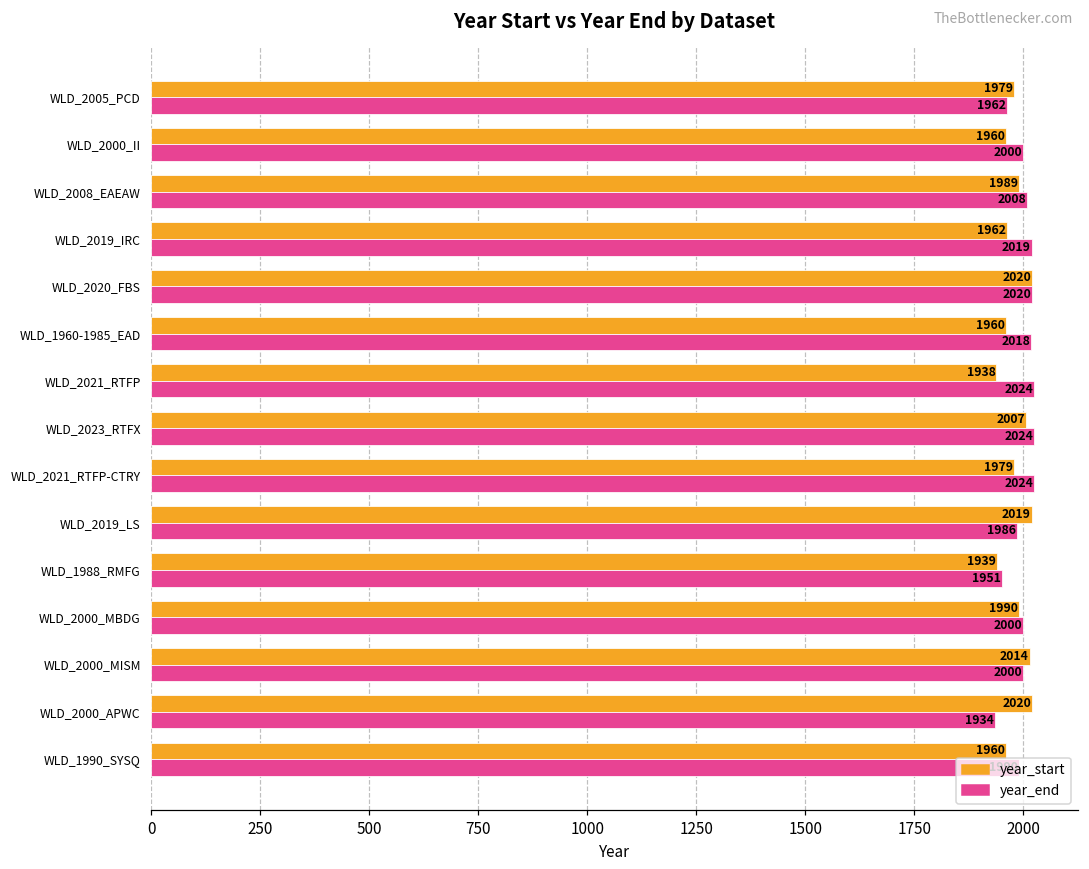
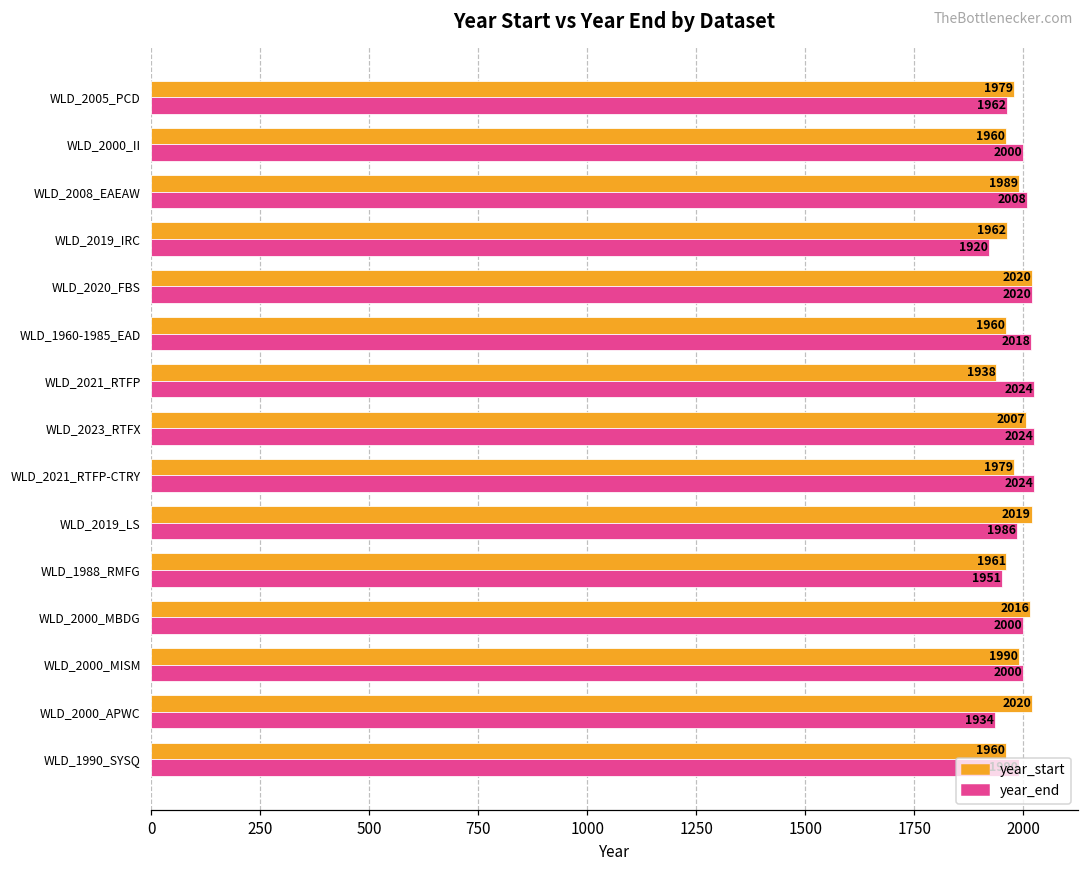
  {
    "year_start": {
      "WLD_2005_PCD": 1979,
      "WLD_2000_II": 1960,
      "WLD_2008_EAEAW": 1989,
      "WLD_2019_IRC": 1962,
      "WLD_2020_FBS": 2020,
      "WLD_1960-1985_EAD": 1960,
      "WLD_2021_RTFP": 1938,
      "WLD_2023_RTFX": 2007,
      "WLD_2021_RTFP-CTRY": 1979,
      "WLD_2019_LS": 2019,
-     "WLD_1988_RMFG": 1939,
-     "WLD_2000_MBDG": 1990,
-     "WLD_2000_MISM": 2014,
+     "WLD_1988_RMFG": 1961,
+     "WLD_2000_MBDG": 2016,
+     "WLD_2000_MISM": 1990,
      "WLD_2000_APWC": 2020
    },
    "year_end": {
      "WLD_2005_PCD": 1962,
      "WLD_2000_II": 2000,
      "WLD_2008_EAEAW": 2008,
-     "WLD_2019_IRC": 2019,
+     "WLD_2019_IRC": 1920,
      "WLD_2020_FBS": 2020,
      "WLD_1960-1985_EAD": 2018,
      "WLD_2021_RTFP": 2024,
      "WLD_2023_RTFX": 2024,
      "WLD_2021_RTFP-CTRY": 2024,
      "WLD_2019_LS": 1986,
      "WLD_1988_RMFG": 1951,
      "WLD_2000_MBDG": 2000,
      "WLD_2000_MISM": 2000,
      "WLD_2000_APWC": 1934
    }
  }
